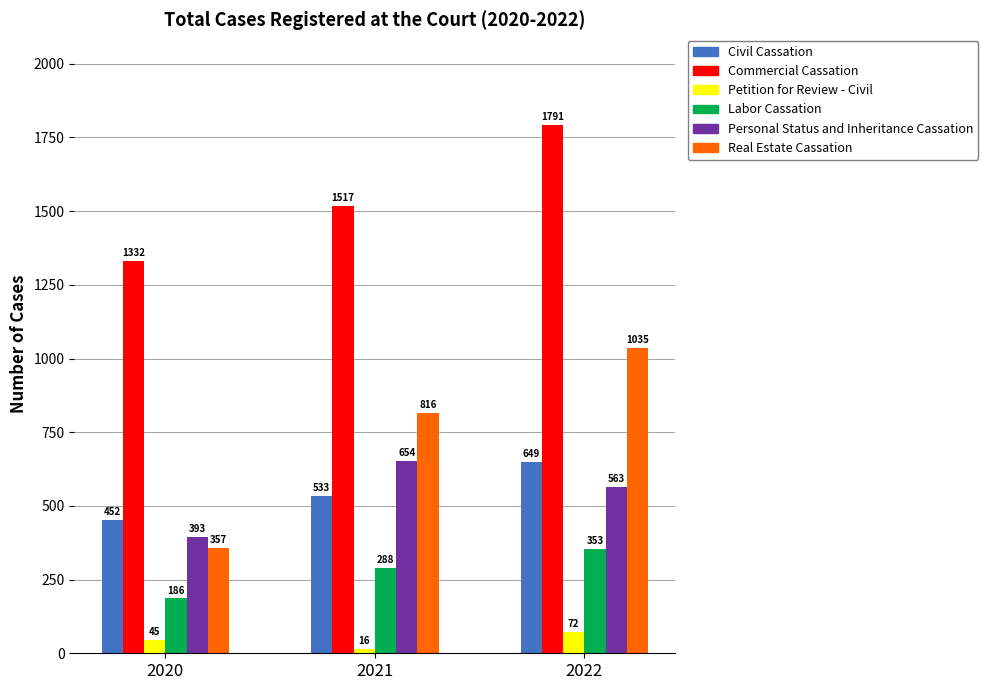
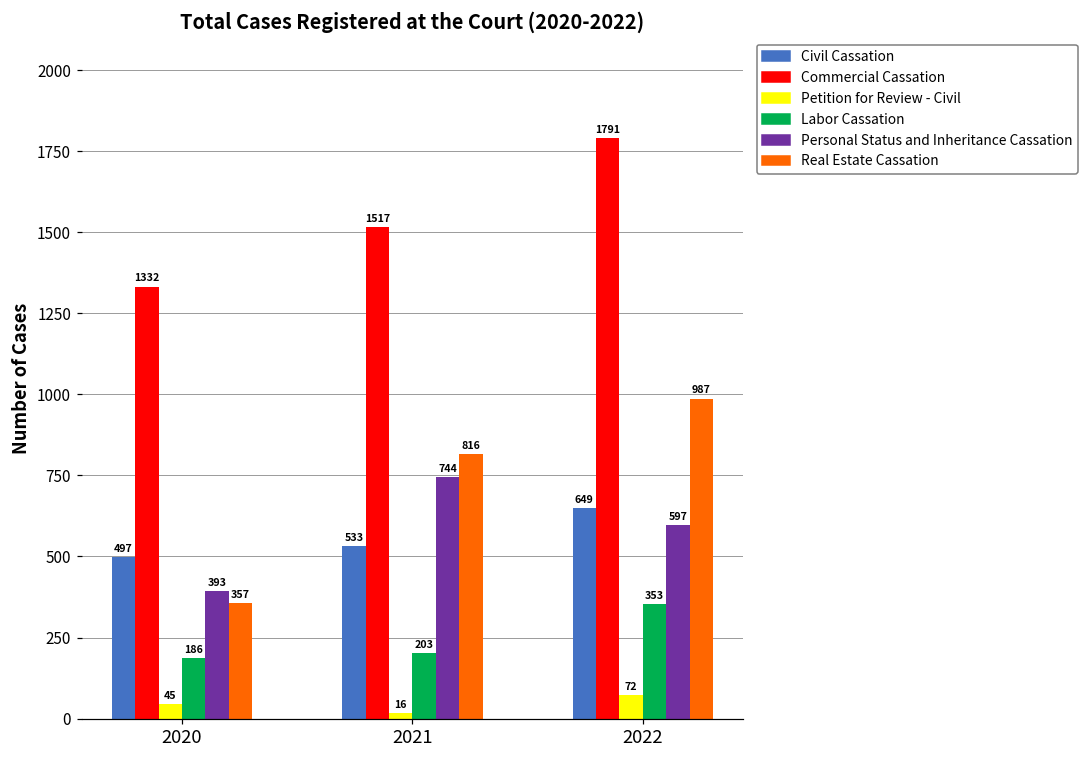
  {
    "Civil Cassation": {
-     "2020": 452,
+     "2020": 497,
      "2021": 533,
      "2022": 649
    },
    "Commercial Cassation": {
      "2020": 1332,
      "2021": 1517,
      "2022": 1791
    },
    "Petition for Review - Civil": {
      "2020": 45,
      "2021": 16,
      "2022": 72
    },
    "Labor Cassation": {
      "2020": 186,
-     "2021": 288,
+     "2021": 203,
      "2022": 353
    },
    "Personal Status and Inheritance Cassation": {
      "2020": 393,
-     "2021": 654,
-     "2022": 563
+     "2021": 744,
+     "2022": 597
    },
    "Real Estate Cassation": {
      "2020": 357,
      "2021": 816,
-     "2022": 1035
+     "2022": 987
    }
  }
